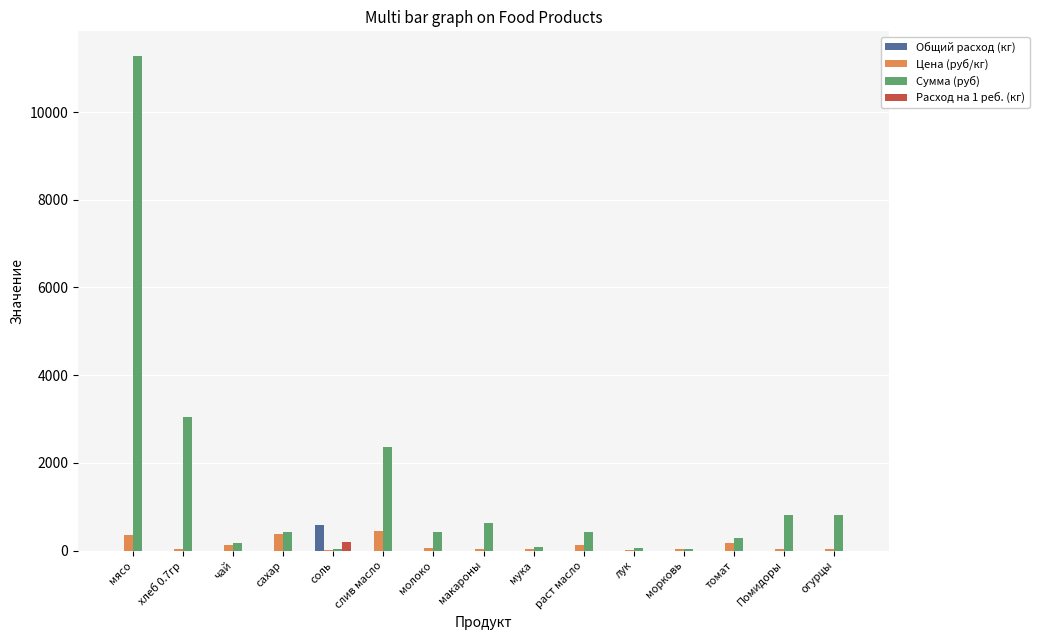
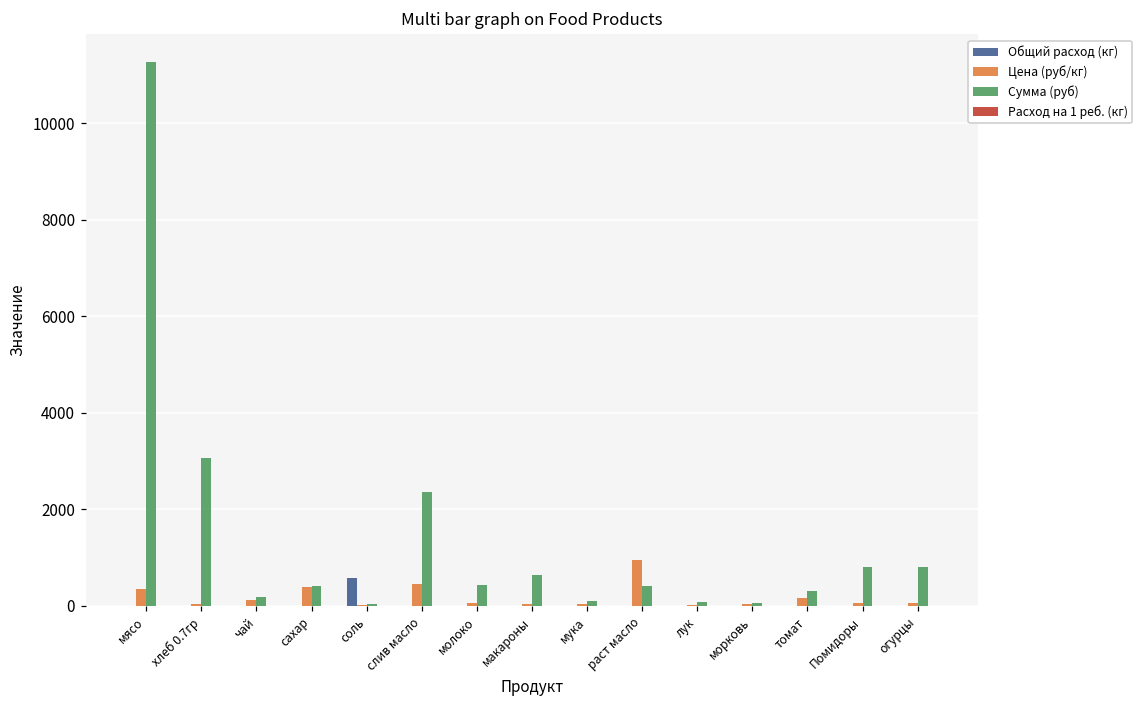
  {
    "Общий расход (кг)": {
      "соль": 600
    },
    "Цена (руб/кг)": {
      "мясо": 400,
      "чай": 100,
      "сахар": 400,
      "слив масло": 400,
-     "раст масло": 100,
+     "раст масло": 900,
      "томат": 200
    },
    "Сумма (руб)": {
      "мясо": 11300,
      "хлеб 0.7гр": 3000,
      "чай": 200,
      "сахар": 400,
      "слив масло": 2400,
      "молоко": 400,
      "макароны": 600,
      "мука": 100,
      "раст масло": 400,
      "лук": 100,
      "томат": 300,
      "Помидоры": 800,
      "огурцы": 800
    },
    "Расход на 1 реб. (кг)": {
-     "соль": 200
+     "соль": 0
    }
  }
